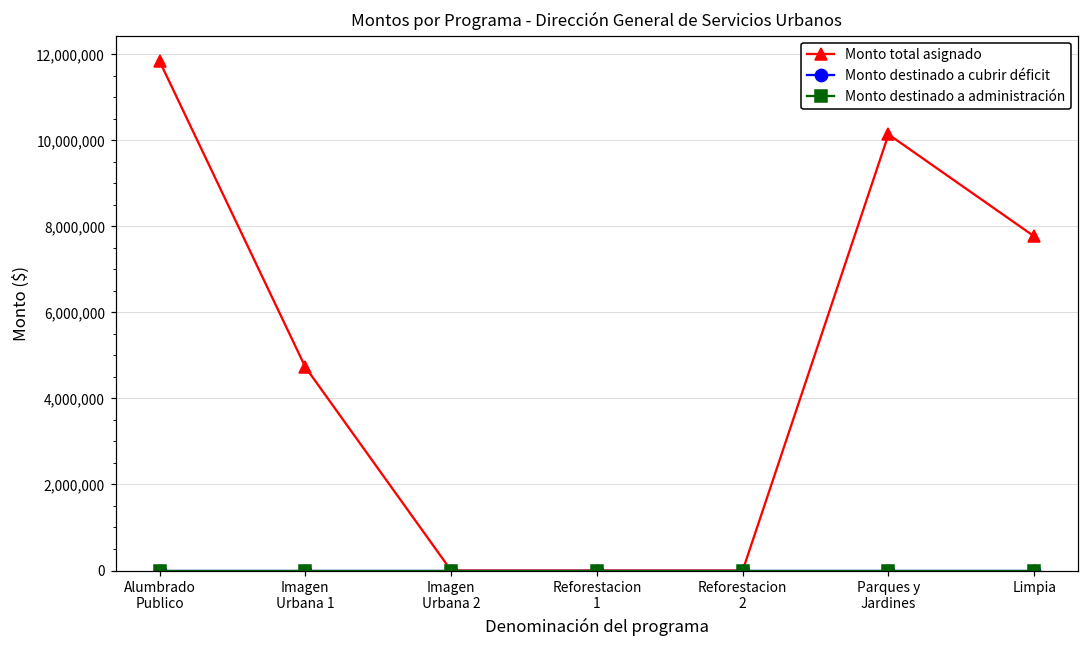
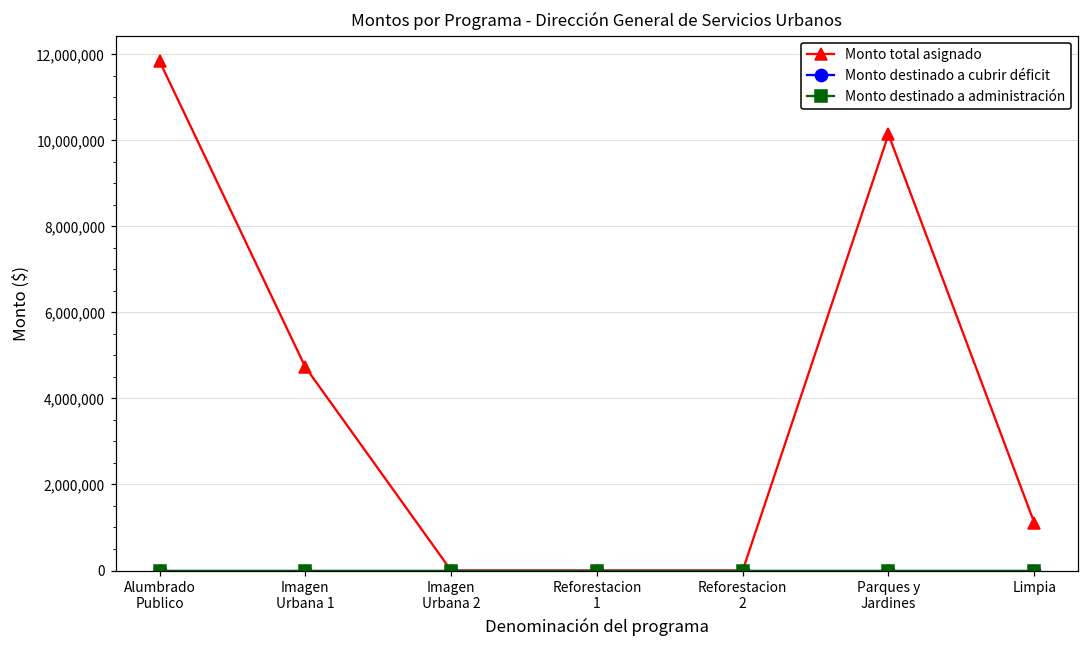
  {
    "Monto total asignado": {
      "Alumbrado Publico": "11,800,000",
      "Imagen Urbana 1": "4,700,000",
      "Parques y Jardines": "10,100,000",
-     "Limpia": "7,800,000"
+     "Limpia": "1,100,000"
    },
    "Monto destinado a administración": {
      "Alumbrado Publico": "0",
      "Imagen Urbana 1": "0",
      "Parques y Jardines": "0",
      "Limpia": "0"
    }
  }
